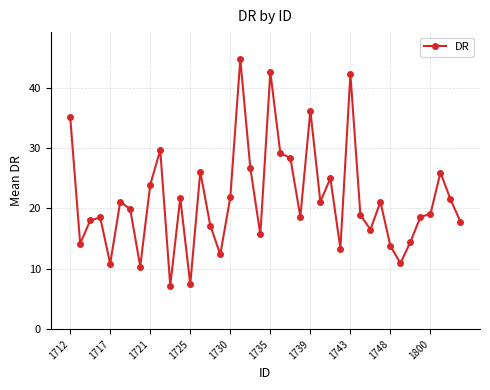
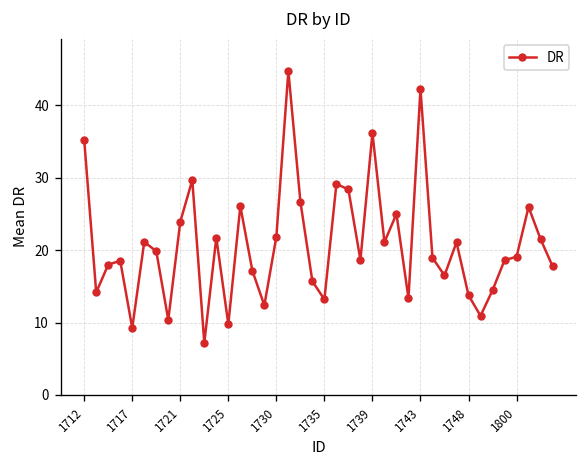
  {
    "1712": 35,
-   "1717": 11,
+   "1717": 9,
    "1721": 24,
-   "1725": 7,
+   "1725": 10,
    "1730": 22,
-   "1735": 43,
+   "1735": 13,
    "1739": 36,
    "1743": 42,
    "1748": 14,
    "1800": 19
  }
